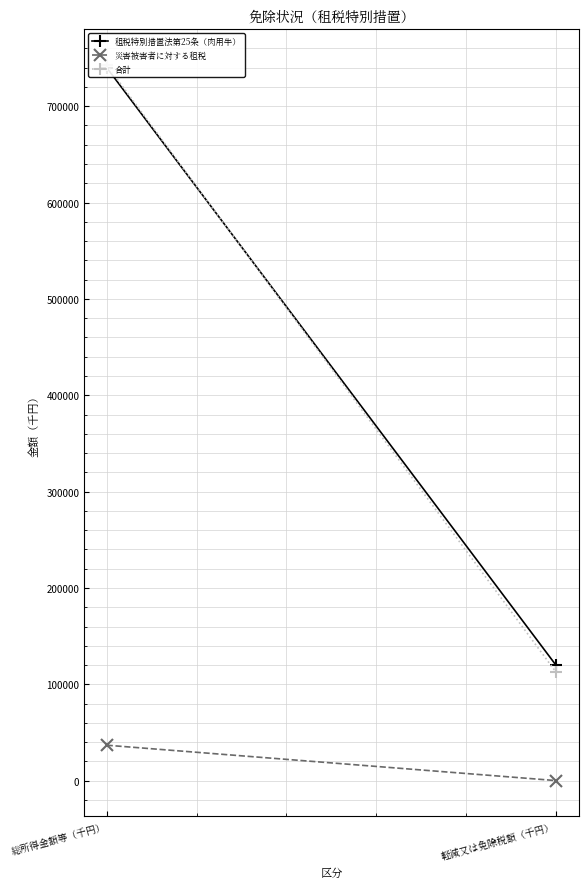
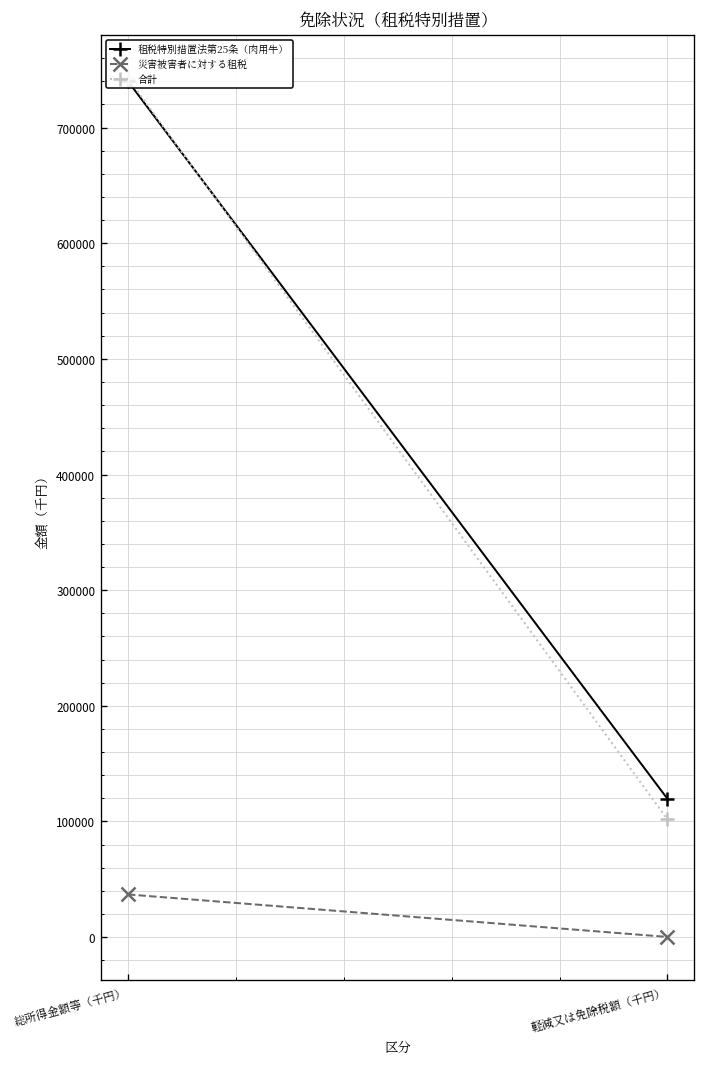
  {
    "租税特別措置法第25条（肉用牛）": {
      "軽減又は免除税額（千円）": 120000
    },
    "災害被害者に対する租税": {
      "総所得金額等（千円）": 40000,
      "軽減又は免除税額（千円）": 0
    },
    "合計": {
-     "軽減又は免除税額（千円）": 110000
+     "軽減又は免除税額（千円）": 100000
    }
  }
